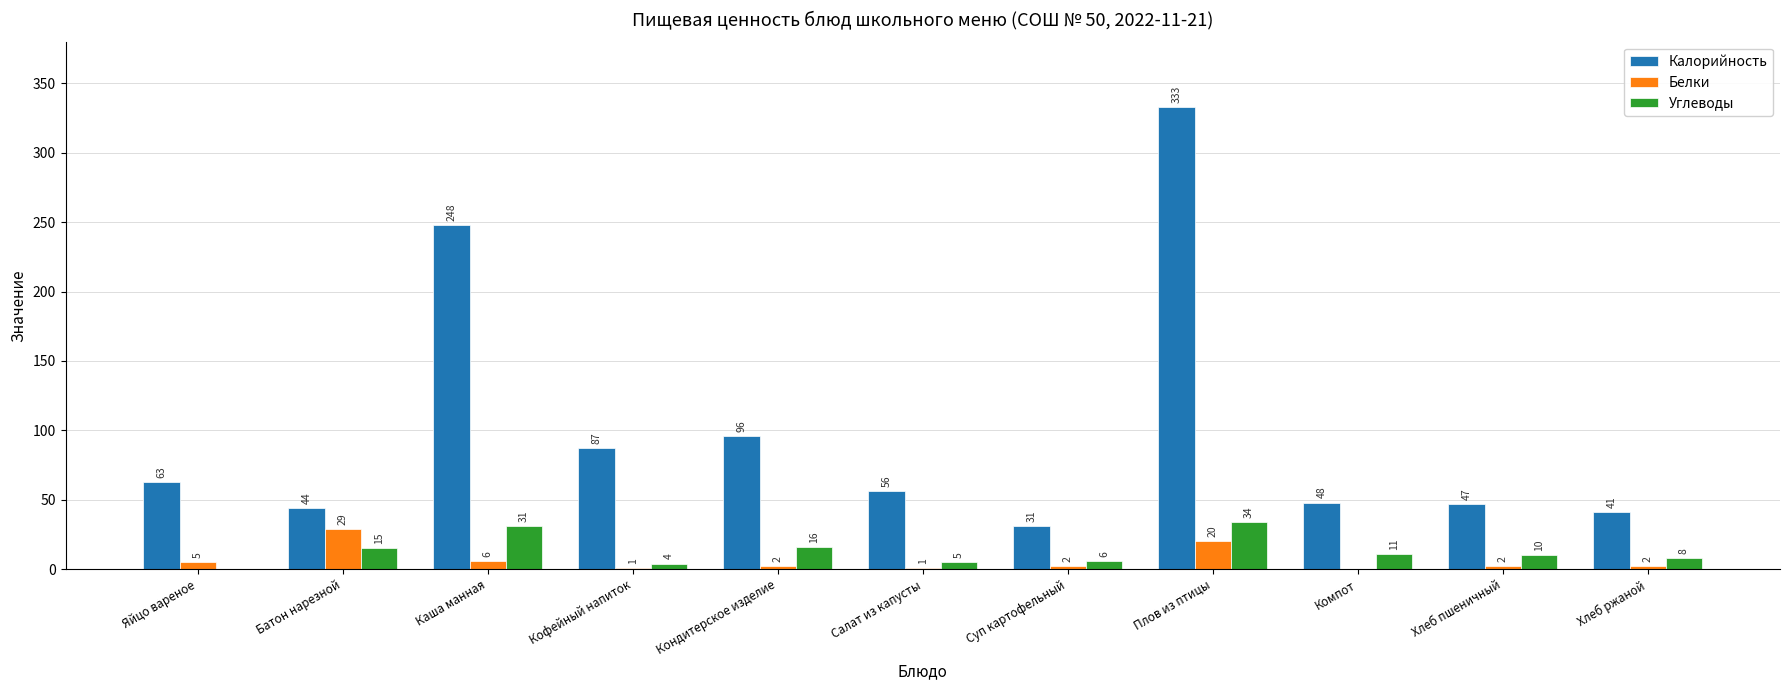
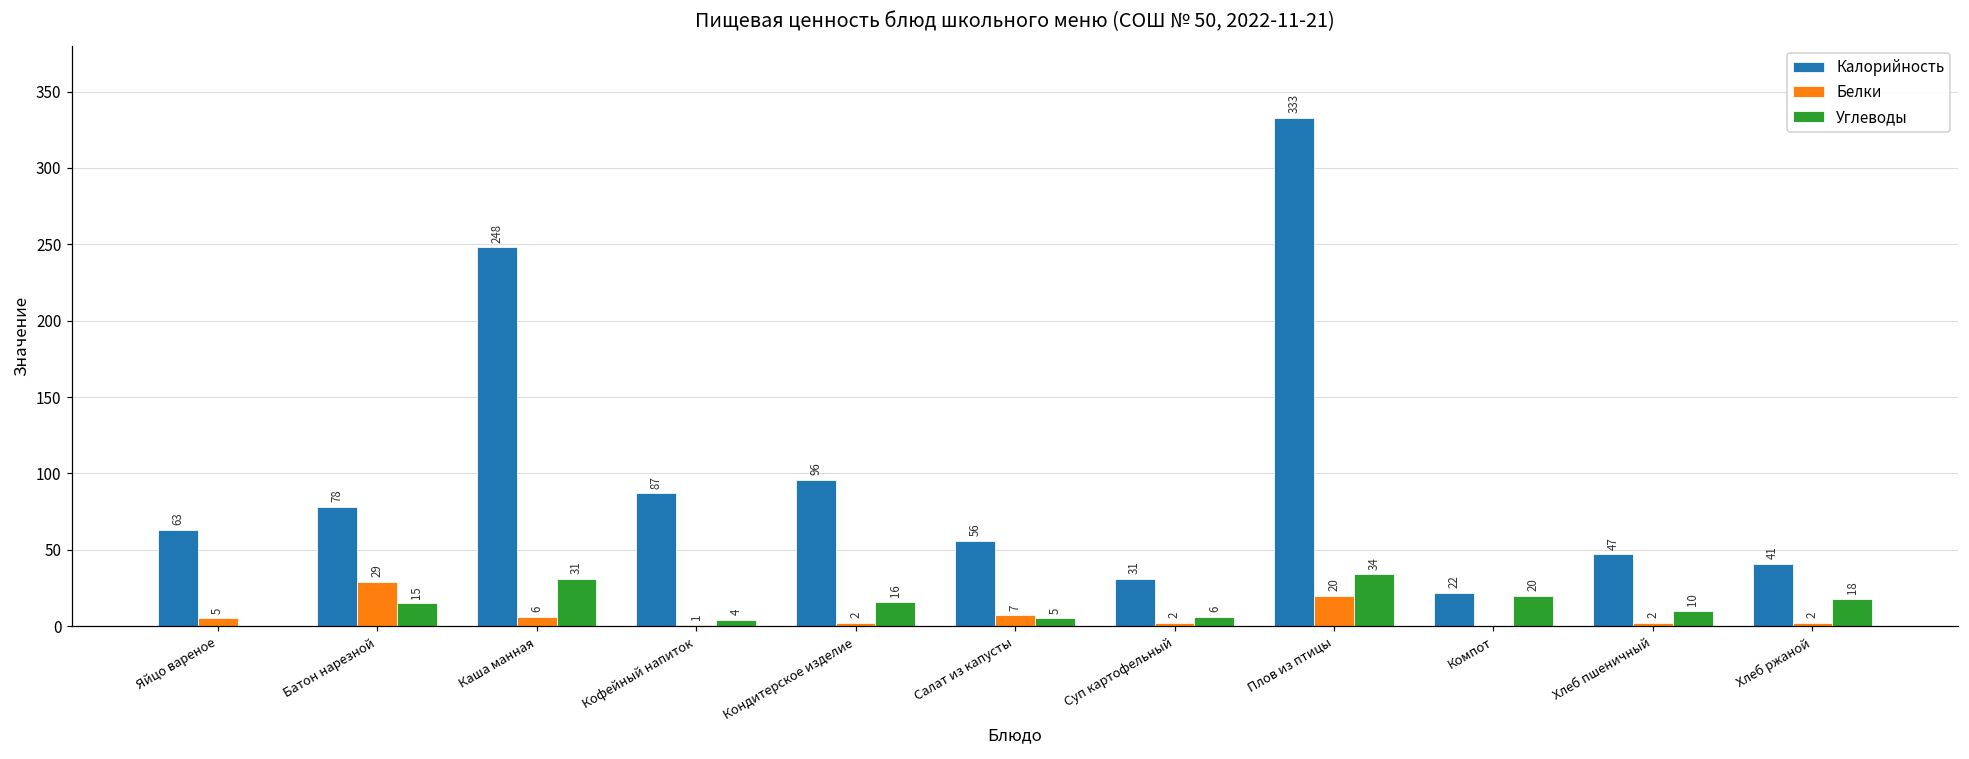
  {
    "Калорийность": {
      "Яйцо вареное": 63,
-     "Батон нарезной": 44,
+     "Батон нарезной": 78,
      "Каша манная": 248,
      "Кофейный напиток": 87,
      "Кондитерское изделие": 96,
      "Салат из капусты": 56,
      "Суп картофельный": 31,
      "Плов из птицы": 333,
-     "Компот": 48,
+     "Компот": 22,
      "Хлеб пшеничный": 47,
      "Хлеб ржаной": 41
    },
    "Белки": {
      "Яйцо вареное": 5,
      "Батон нарезной": 29,
      "Каша манная": 6,
      "Кофейный напиток": 1,
      "Кондитерское изделие": 2,
-     "Салат из капусты": 1,
+     "Салат из капусты": 7,
      "Суп картофельный": 2,
      "Плов из птицы": 20,
      "Хлеб пшеничный": 2,
      "Хлеб ржаной": 2
    },
    "Углеводы": {
      "Батон нарезной": 15,
      "Каша манная": 31,
      "Кофейный напиток": 4,
      "Кондитерское изделие": 16,
      "Салат из капусты": 5,
      "Суп картофельный": 6,
      "Плов из птицы": 34,
-     "Компот": 11,
+     "Компот": 20,
      "Хлеб пшеничный": 10,
-     "Хлеб ржаной": 8
+     "Хлеб ржаной": 18
    }
  }
